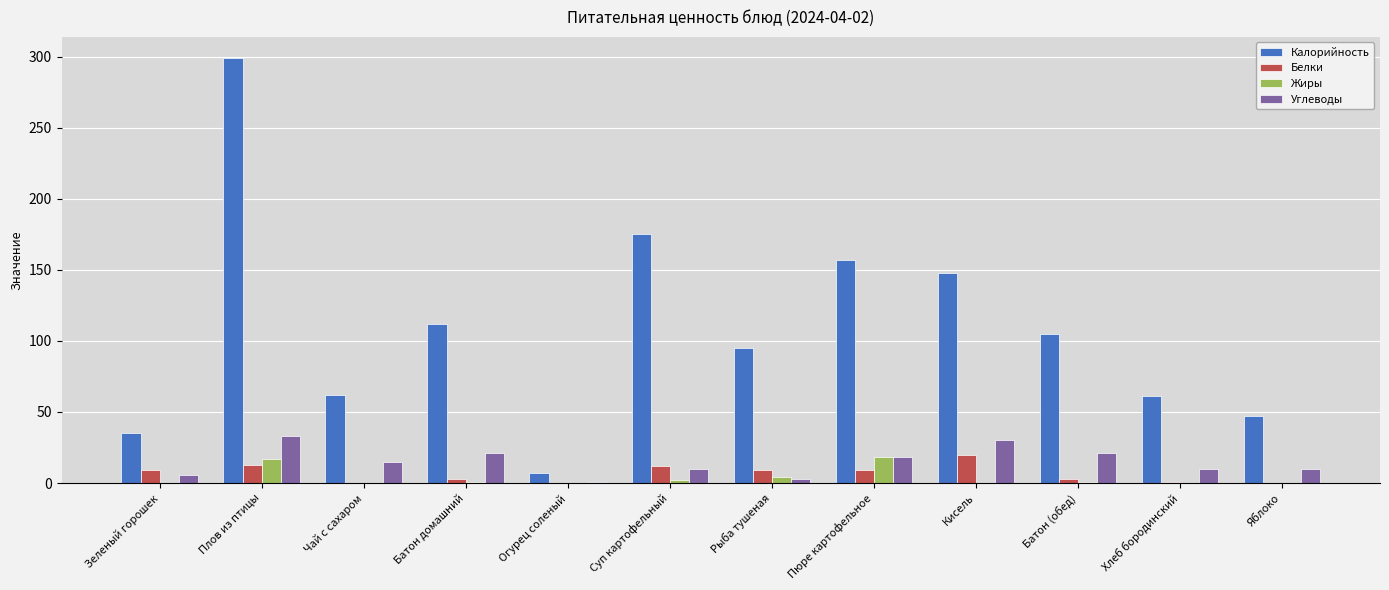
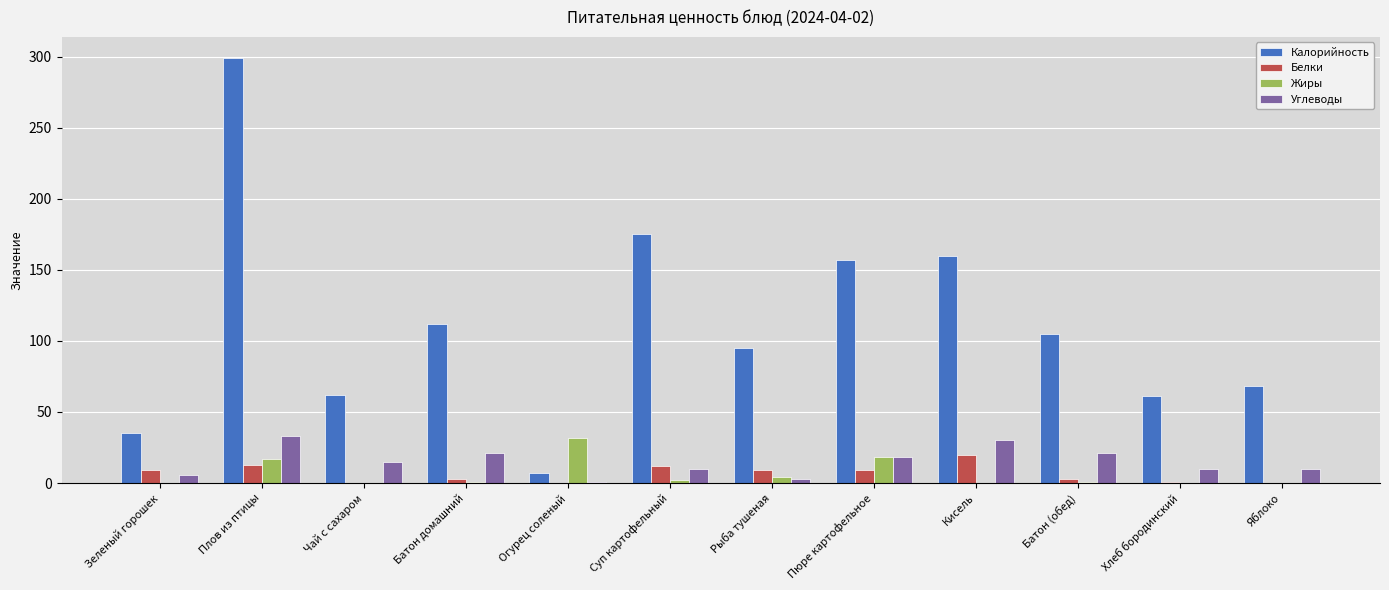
  {
    "Калорийность": {
      "Зеленый горошек": 35,
      "Плов из птицы": 299,
      "Чай с сахаром": 62,
      "Батон домашний": 112,
      "Огурец соленый": 7,
      "Суп картофельный": 175,
      "Рыба тушеная": 95,
      "Пюре картофельное": 157,
-     "Кисель": 148,
+     "Кисель": 160,
      "Батон (обед)": 105,
      "Хлеб бородинский": 61,
-     "Яблоко": 47
+     "Яблоко": 68
    },
    "Белки": {
      "Зеленый горошек": 9,
      "Плов из птицы": 13,
      "Чай с сахаром": 0,
      "Батон домашний": 3,
      "Огурец соленый": 0,
      "Суп картофельный": 12,
      "Рыба тушеная": 9,
      "Пюре картофельное": 9,
      "Кисель": 20,
      "Батон (обед)": 3,
      "Яблоко": 0
    },
    "Жиры": {
      "Зеленый горошек": 0,
      "Плов из птицы": 17,
      "Чай с сахаром": 0,
-     "Огурец соленый": 0,
+     "Огурец соленый": 32,
      "Суп картофельный": 2,
      "Рыба тушеная": 4,
      "Пюре картофельное": 18,
      "Кисель": 0,
      "Хлеб бородинский": 0,
      "Яблоко": 0
    },
    "Углеводы": {
      "Зеленый горошек": 6,
      "Плов из птицы": 33,
      "Чай с сахаром": 15,
      "Батон домашний": 21,
      "Суп картофельный": 10,
      "Рыба тушеная": 3,
      "Пюре картофельное": 18,
      "Кисель": 30,
      "Батон (обед)": 21,
      "Хлеб бородинский": 10,
      "Яблоко": 10
    }
  }
